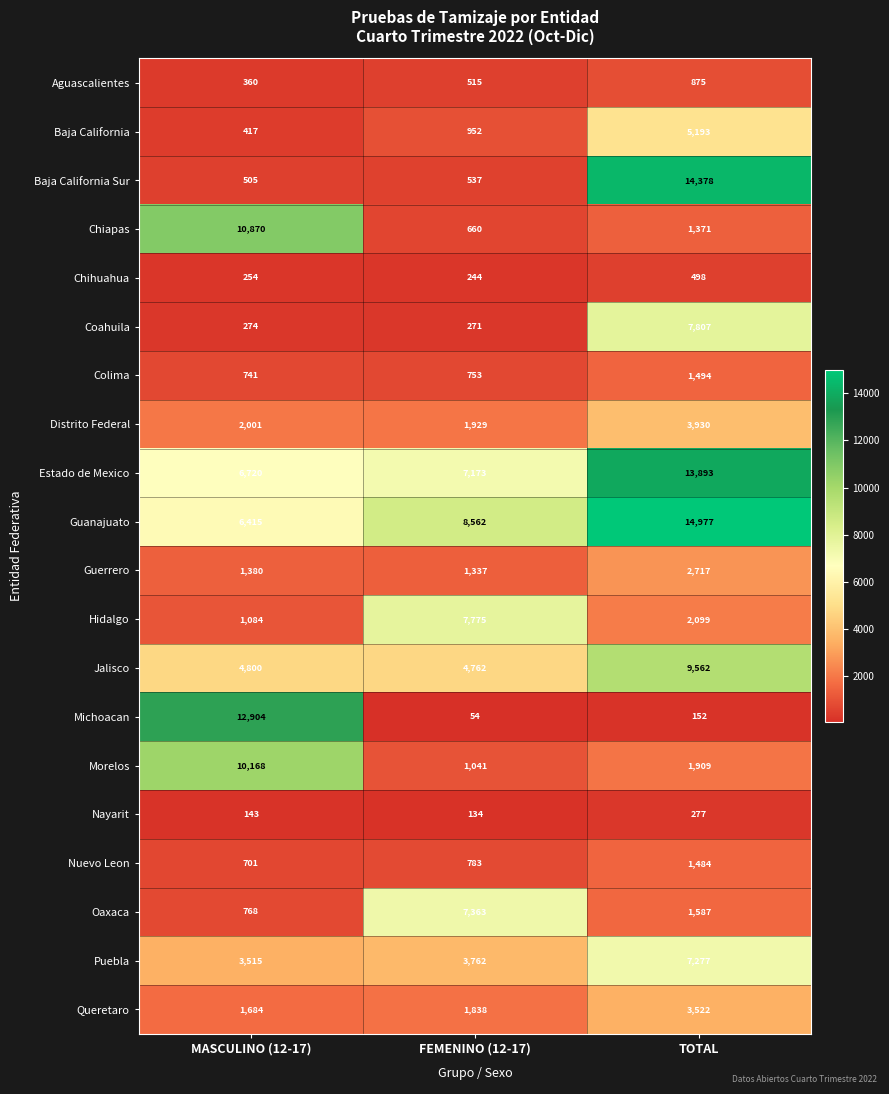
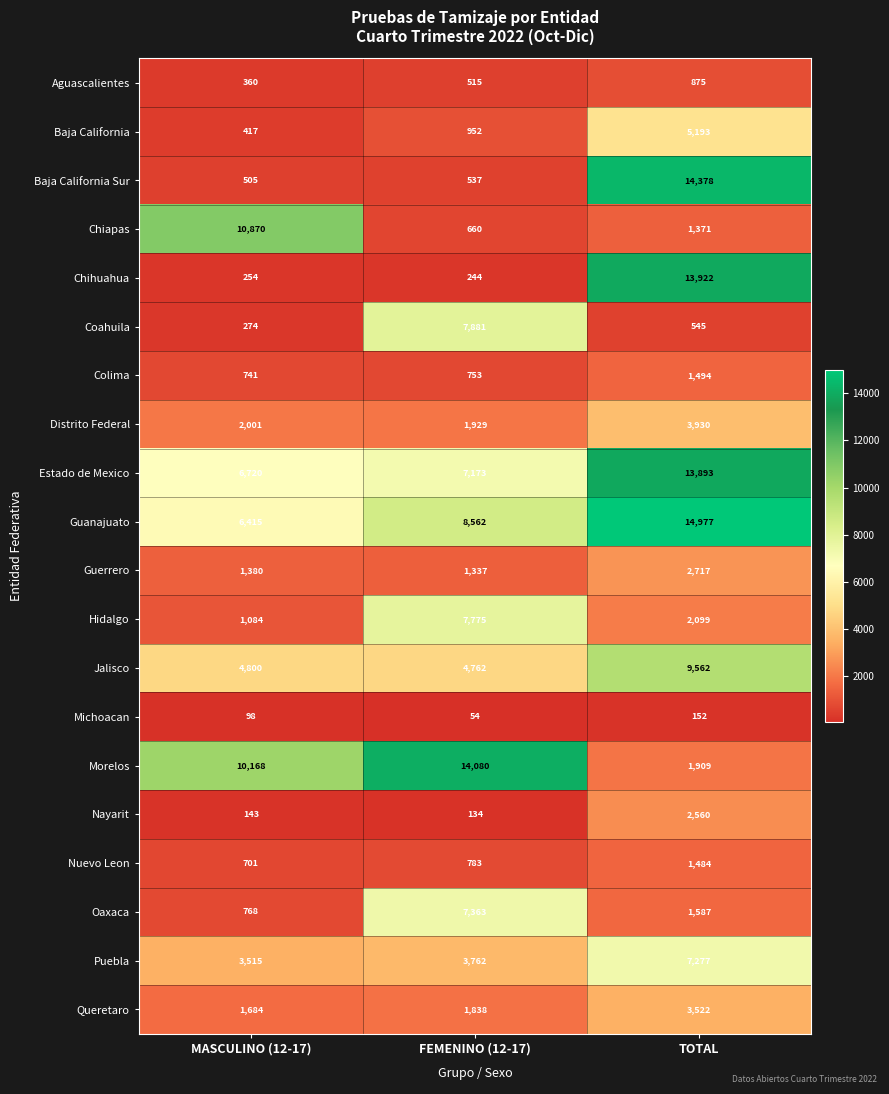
  {
    "Aguascalientes": {
      "MASCULINO (12-17)": "360",
      "FEMENINO (12-17)": "515",
      "TOTAL": "875"
    },
    "Baja California": {
      "MASCULINO (12-17)": "417",
      "FEMENINO (12-17)": "952",
      "TOTAL": "5,193"
    },
    "Baja California Sur": {
      "MASCULINO (12-17)": "505",
      "FEMENINO (12-17)": "537",
      "TOTAL": "14,378"
    },
    "Chiapas": {
      "MASCULINO (12-17)": "10,870",
      "FEMENINO (12-17)": "660",
      "TOTAL": "1,371"
    },
    "Chihuahua": {
      "MASCULINO (12-17)": "254",
      "FEMENINO (12-17)": "244",
-     "TOTAL": "498"
+     "TOTAL": "13,922"
    },
    "Coahuila": {
      "MASCULINO (12-17)": "274",
-     "FEMENINO (12-17)": "271",
-     "TOTAL": "7,807"
+     "FEMENINO (12-17)": "7,881",
+     "TOTAL": "545"
    },
    "Colima": {
      "MASCULINO (12-17)": "741",
      "FEMENINO (12-17)": "753",
      "TOTAL": "1,494"
    },
    "Distrito Federal": {
      "MASCULINO (12-17)": "2,001",
      "FEMENINO (12-17)": "1,929",
      "TOTAL": "3,930"
    },
    "Estado de Mexico": {
      "MASCULINO (12-17)": "6,720",
      "FEMENINO (12-17)": "7,173",
      "TOTAL": "13,893"
    },
    "Guanajuato": {
      "MASCULINO (12-17)": "6,415",
      "FEMENINO (12-17)": "8,562",
      "TOTAL": "14,977"
    },
    "Guerrero": {
      "MASCULINO (12-17)": "1,380",
      "FEMENINO (12-17)": "1,337",
      "TOTAL": "2,717"
    },
    "Hidalgo": {
      "MASCULINO (12-17)": "1,084",
      "FEMENINO (12-17)": "7,775",
      "TOTAL": "2,099"
    },
    "Jalisco": {
      "MASCULINO (12-17)": "4,800",
      "FEMENINO (12-17)": "4,762",
      "TOTAL": "9,562"
    },
    "Michoacan": {
-     "MASCULINO (12-17)": "12,904",
+     "MASCULINO (12-17)": "98",
      "FEMENINO (12-17)": "54",
      "TOTAL": "152"
    },
    "Morelos": {
      "MASCULINO (12-17)": "10,168",
-     "FEMENINO (12-17)": "1,041",
+     "FEMENINO (12-17)": "14,080",
      "TOTAL": "1,909"
    },
    "Nayarit": {
      "MASCULINO (12-17)": "143",
      "FEMENINO (12-17)": "134",
-     "TOTAL": "277"
+     "TOTAL": "2,560"
    },
    "Nuevo Leon": {
      "MASCULINO (12-17)": "701",
      "FEMENINO (12-17)": "783",
      "TOTAL": "1,484"
    },
    "Oaxaca": {
      "MASCULINO (12-17)": "768",
      "FEMENINO (12-17)": "7,363",
      "TOTAL": "1,587"
    },
    "Puebla": {
      "MASCULINO (12-17)": "3,515",
      "FEMENINO (12-17)": "3,762",
      "TOTAL": "7,277"
    },
    "Queretaro": {
      "MASCULINO (12-17)": "1,684",
      "FEMENINO (12-17)": "1,838",
      "TOTAL": "3,522"
    }
  }
